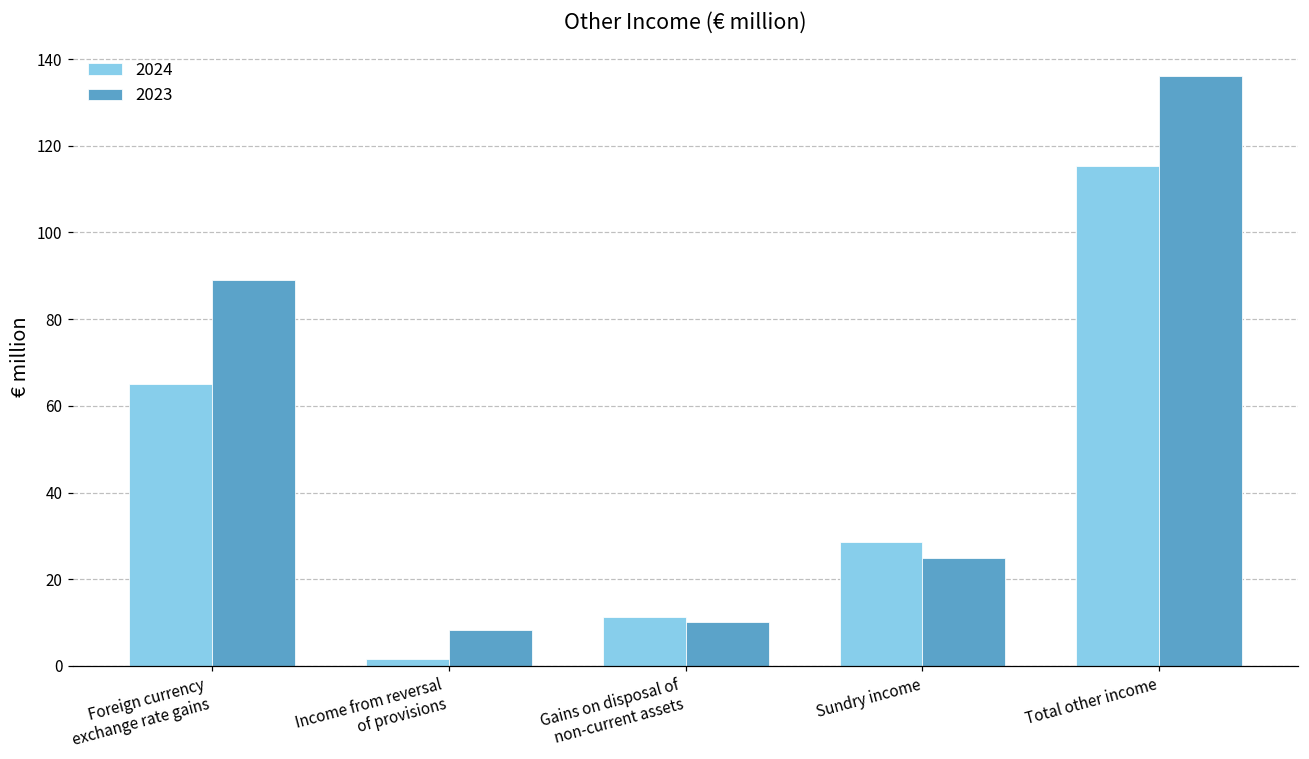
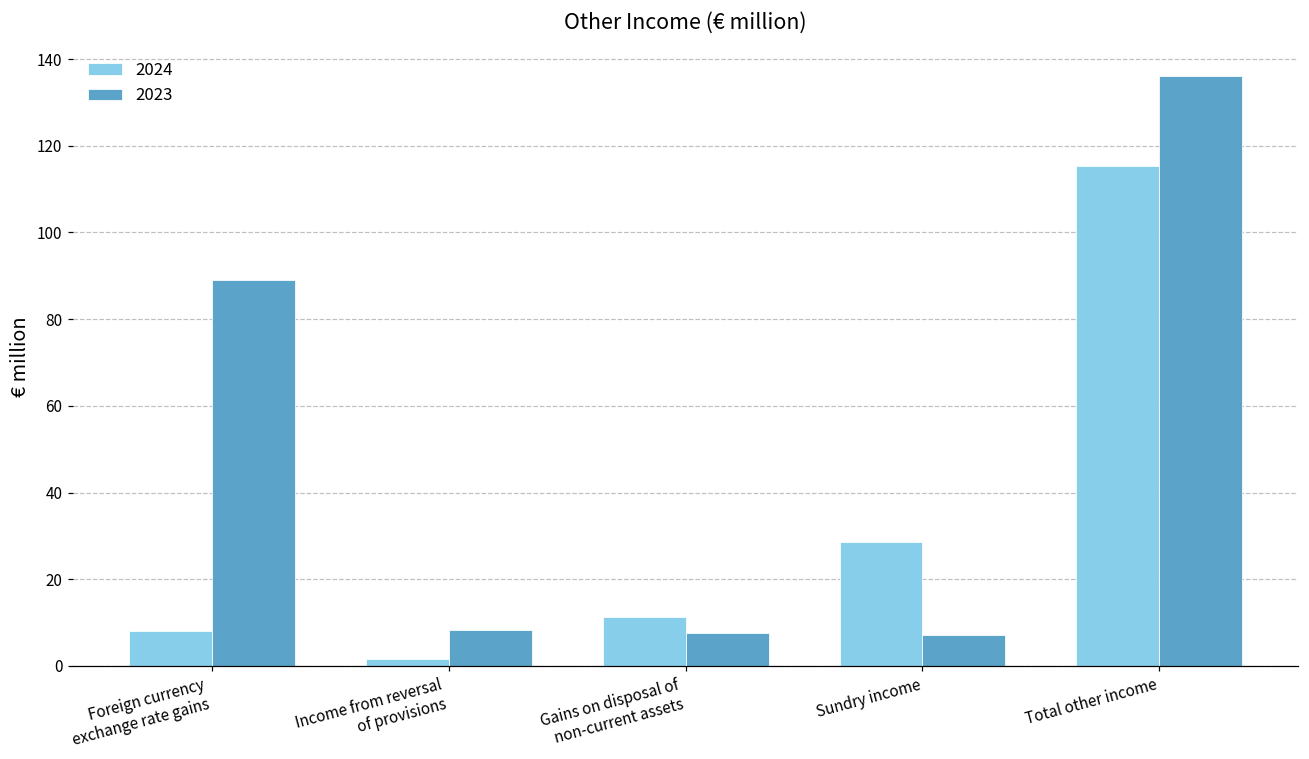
  {
    "2024": {
-     "Foreign currency exchange rate gains": 65,
+     "Foreign currency exchange rate gains": 8,
      "Income from reversal of provisions": 2,
      "Gains on disposal of non-current assets": 11,
      "Sundry income": 29,
      "Total other income": 115
    },
    "2023": {
      "Foreign currency exchange rate gains": 89,
      "Income from reversal of provisions": 8,
-     "Gains on disposal of non-current assets": 10,
-     "Sundry income": 25,
+     "Gains on disposal of non-current assets": 8,
+     "Sundry income": 7,
      "Total other income": 136
    }
  }
